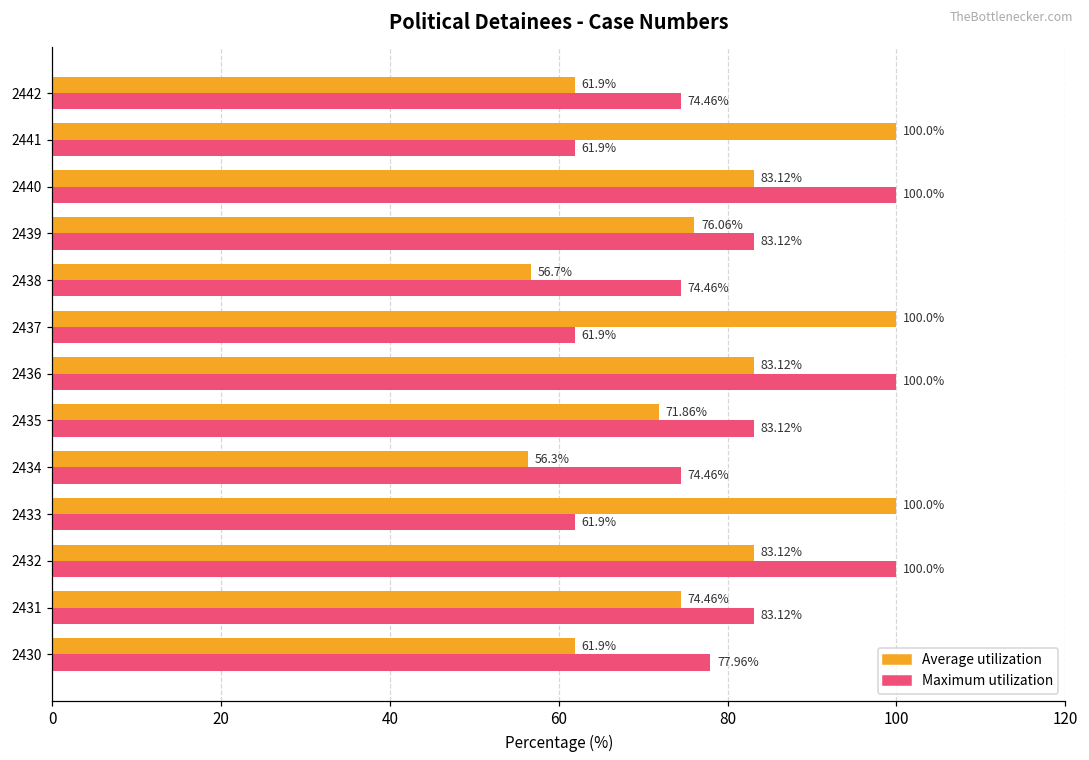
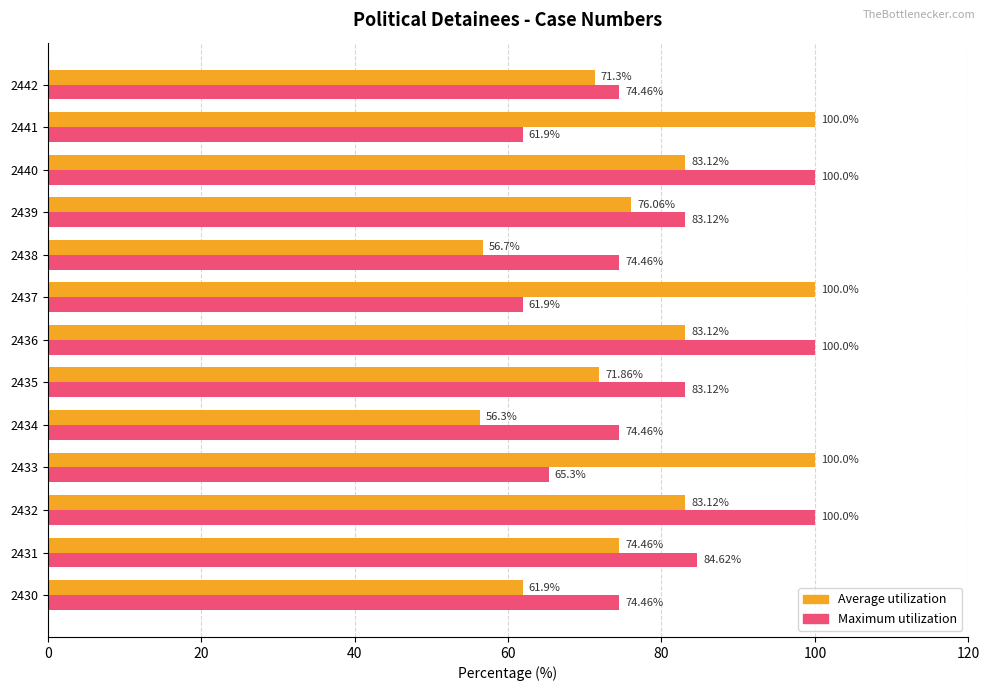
  {
    "Average utilization": {
-     "2442": "61.9%",
+     "2442": "71.3%",
      "2441": "100.0%",
      "2440": "83.12%",
      "2439": "76.06%",
      "2438": "56.7%",
      "2437": "100.0%",
      "2436": "83.12%",
      "2435": "71.86%",
      "2434": "56.3%",
      "2433": "100.0%",
      "2432": "83.12%",
      "2431": "74.46%",
      "2430": "61.9%"
    },
    "Maximum utilization": {
      "2442": "74.46%",
      "2441": "61.9%",
      "2440": "100.0%",
      "2439": "83.12%",
      "2438": "74.46%",
      "2437": "61.9%",
      "2436": "100.0%",
      "2435": "83.12%",
      "2434": "74.46%",
-     "2433": "61.9%",
+     "2433": "65.3%",
      "2432": "100.0%",
-     "2431": "83.12%",
-     "2430": "77.96%"
+     "2431": "84.62%",
+     "2430": "74.46%"
    }
  }
